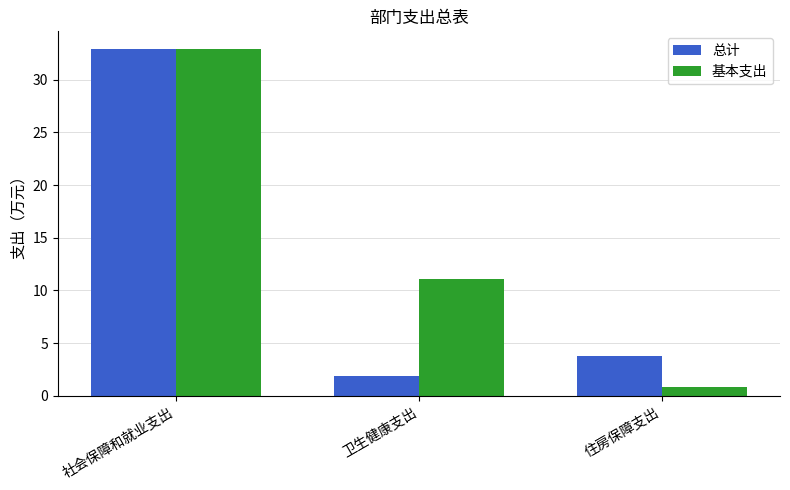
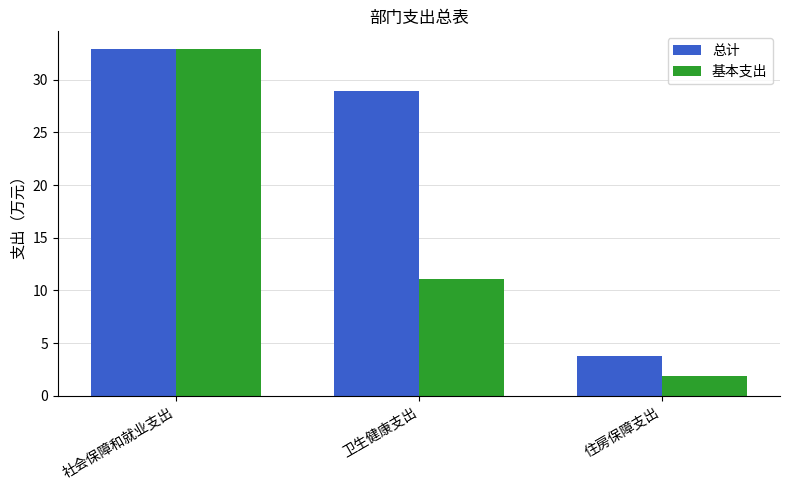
  {
    "总计": {
      "社会保障和就业支出": 32.9,
-     "卫生健康支出": 1.9,
+     "卫生健康支出": 28.9,
      "住房保障支出": 3.8
    },
    "基本支出": {
      "社会保障和就业支出": 32.9,
      "卫生健康支出": 11.1,
-     "住房保障支出": 0.9
+     "住房保障支出": 1.9
    }
  }
